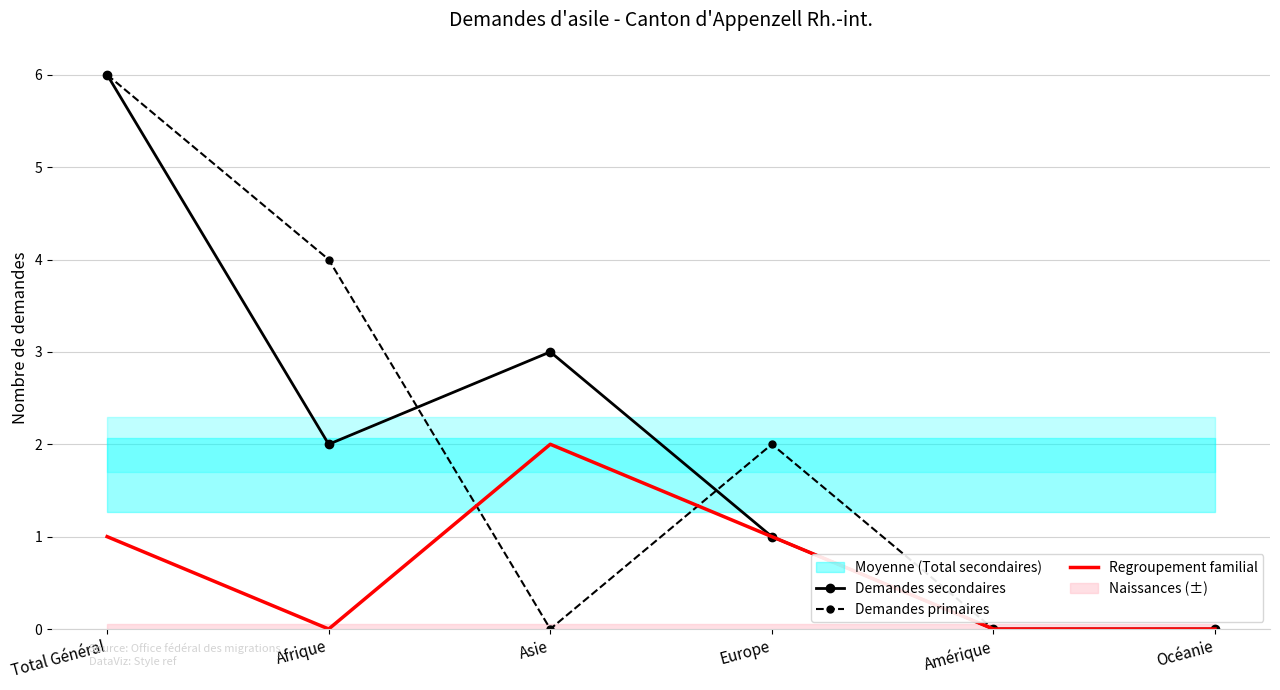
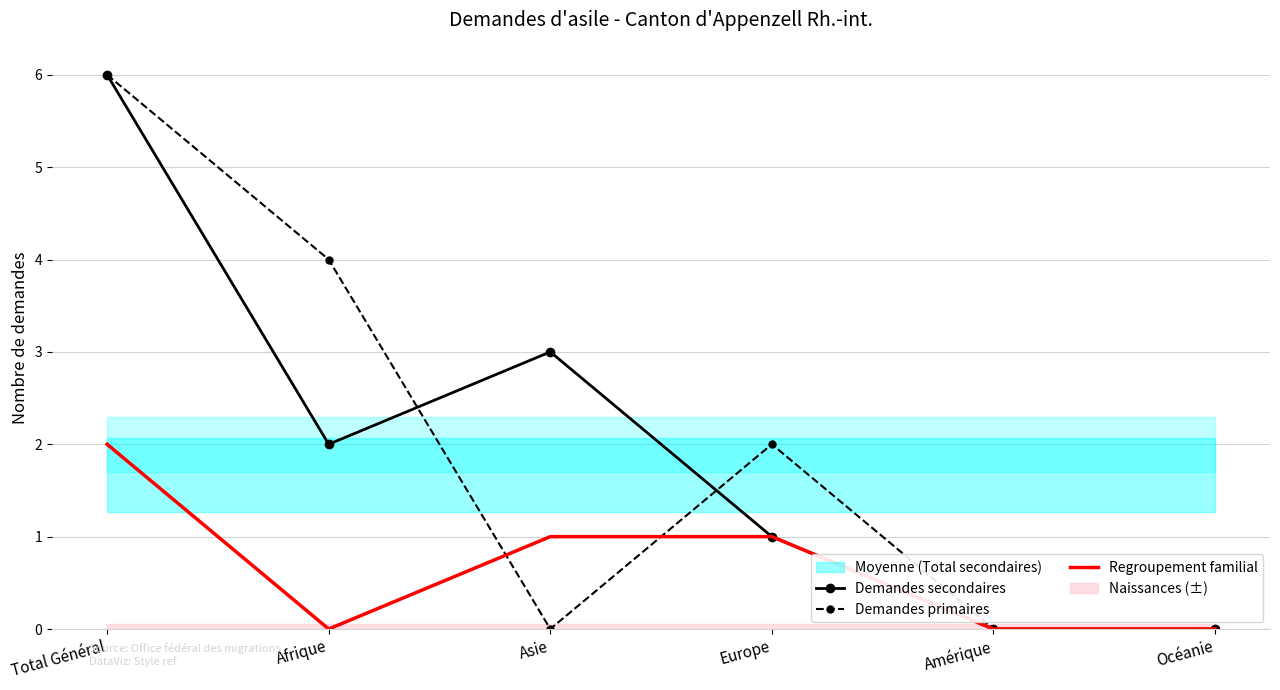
  {
    "Regroupement familial": {
-     "Total Général": 1,
+     "Total Général": 2,
      "Afrique": 0,
-     "Asie": 2
+     "Asie": 1
    },
    "Naissances (±)": {
      "Total Général": 0.1,
      "Afrique": 0.1,
      "Asie": 0.1,
      "Europe": 0.1,
      "Amérique": 0.1,
      "Océanie": 0.1
    }
  }
